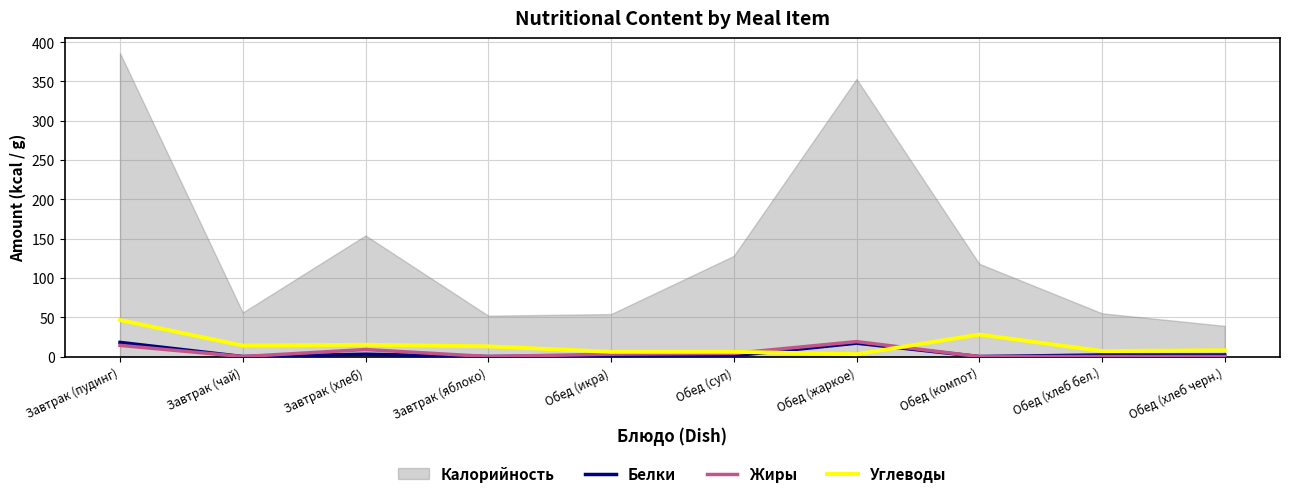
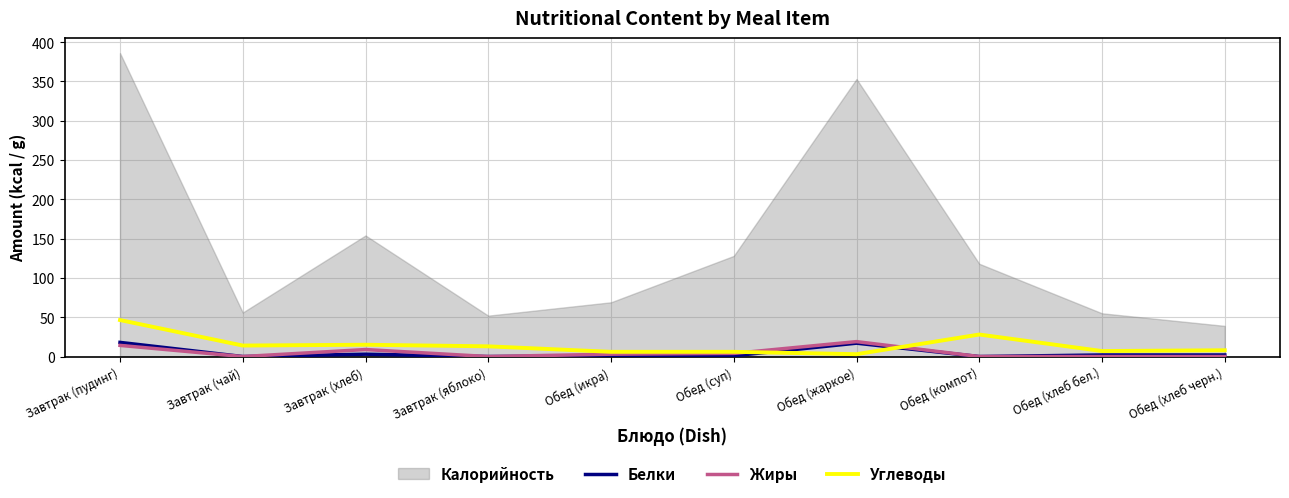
  {
    "Белки": {
      "Завтрак (пудинг)": 20,
      "Завтрак (хлеб)": 0
    },
    "Калорийность": {
      "Завтрак (пудинг)": 390,
      "Завтрак (чай)": 60,
      "Завтрак (хлеб)": 150,
      "Завтрак (яблоко)": 50,
-     "Обед (икра)": 50,
+     "Обед (икра)": 70,
      "Обед (суп)": 130,
      "Обед (жаркое)": 350,
      "Обед (компот)": 120,
      "Обед (хлеб бел.)": 60,
      "Обед (хлеб черн.)": 40
    },
    "Жиры": {
      "Завтрак (пудинг)": 10,
      "Завтрак (хлеб)": 10
    },
    "Углеводы": {
      "Завтрак (пудинг)": 50,
      "Завтрак (чай)": 10,
      "Завтрак (хлеб)": 20,
      "Завтрак (яблоко)": 10,
      "Обед (жаркое)": 0,
      "Обед (компот)": 30,
      "Обед (хлеб бел.)": 10,
      "Обед (хлеб черн.)": 10
    }
  }
